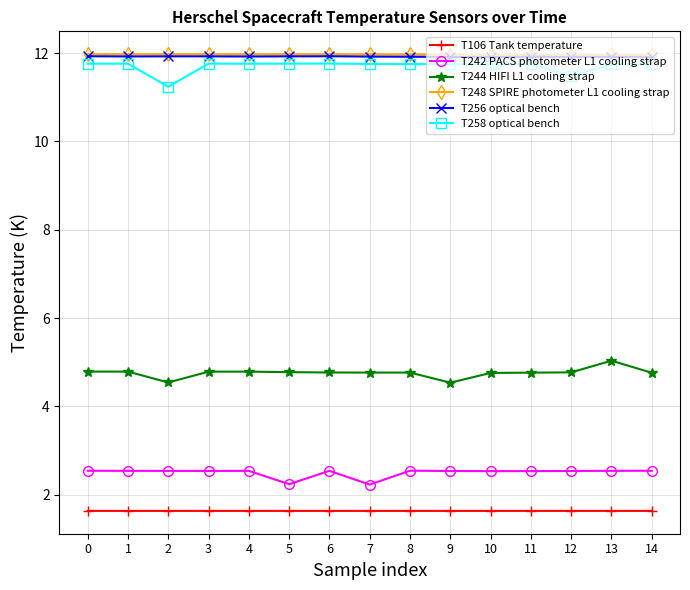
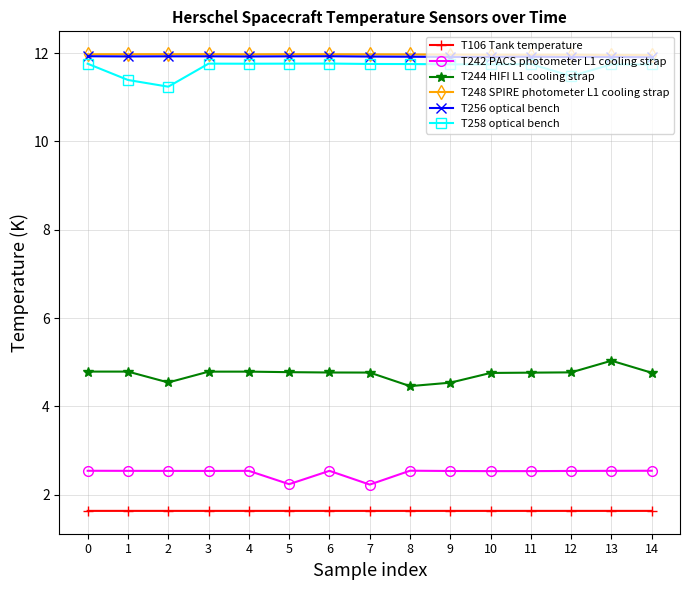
  {
    "T106 Tank temperature": {
      "0": 1.6,
      "1": 1.6,
      "2": 1.6,
      "3": 1.6,
      "4": 1.6,
      "5": 1.6,
      "6": 1.6,
      "7": 1.6,
      "8": 1.6,
      "9": 1.6,
      "10": 1.6,
      "11": 1.6,
      "12": 1.6,
      "13": 1.6,
      "14": 1.6
    },
    "T242 PACS photometer L1 cooling strap": {
      "0": 2.5,
      "1": 2.5,
      "2": 2.5,
      "3": 2.5,
      "4": 2.5,
      "5": 2.2,
      "6": 2.5,
      "7": 2.2,
      "8": 2.5,
      "9": 2.5,
      "10": 2.5,
      "11": 2.5,
      "12": 2.5,
      "13": 2.5,
      "14": 2.5
    },
    "T244 HIFI L1 cooling strap": {
      "0": 4.8,
      "1": 4.8,
      "2": 4.5,
      "3": 4.8,
      "4": 4.8,
      "5": 4.8,
      "6": 4.8,
      "7": 4.8,
-     "8": 4.8,
+     "8": 4.5,
      "9": 4.5,
      "10": 4.8,
      "11": 4.8,
      "12": 4.8,
      "13": 5.0,
      "14": 4.8
    },
    "T258 optical bench": {
      "0": 11.8,
-     "1": 11.8,
+     "1": 11.4,
      "2": 11.2,
      "3": 11.8,
      "4": 11.8,
      "5": 11.8,
      "6": 11.8,
      "7": 11.8,
      "8": 11.8
    }
  }
